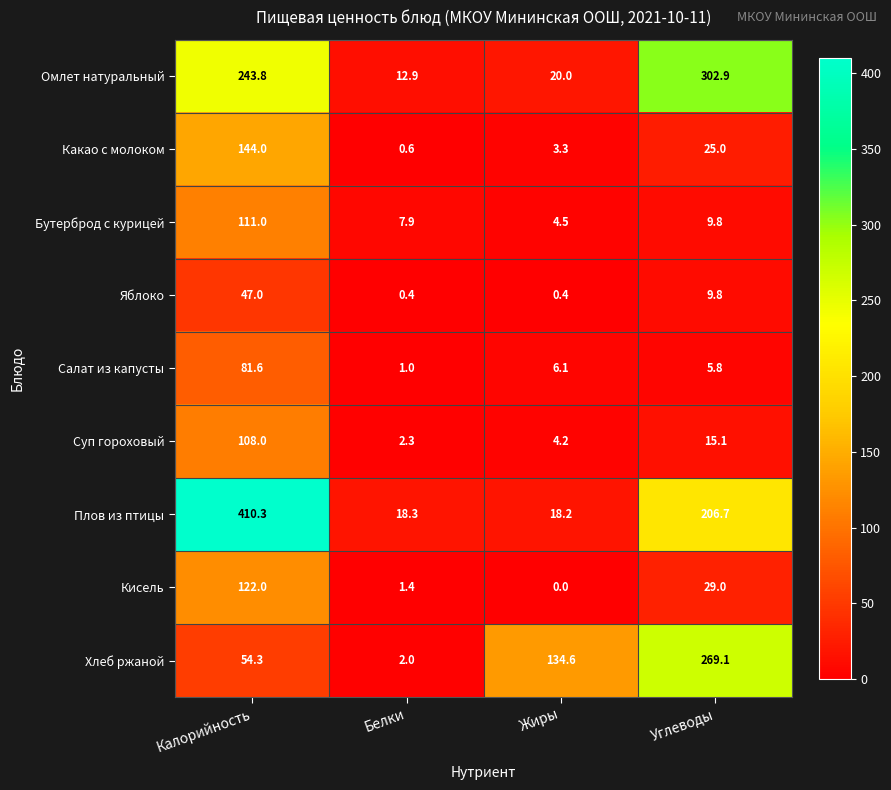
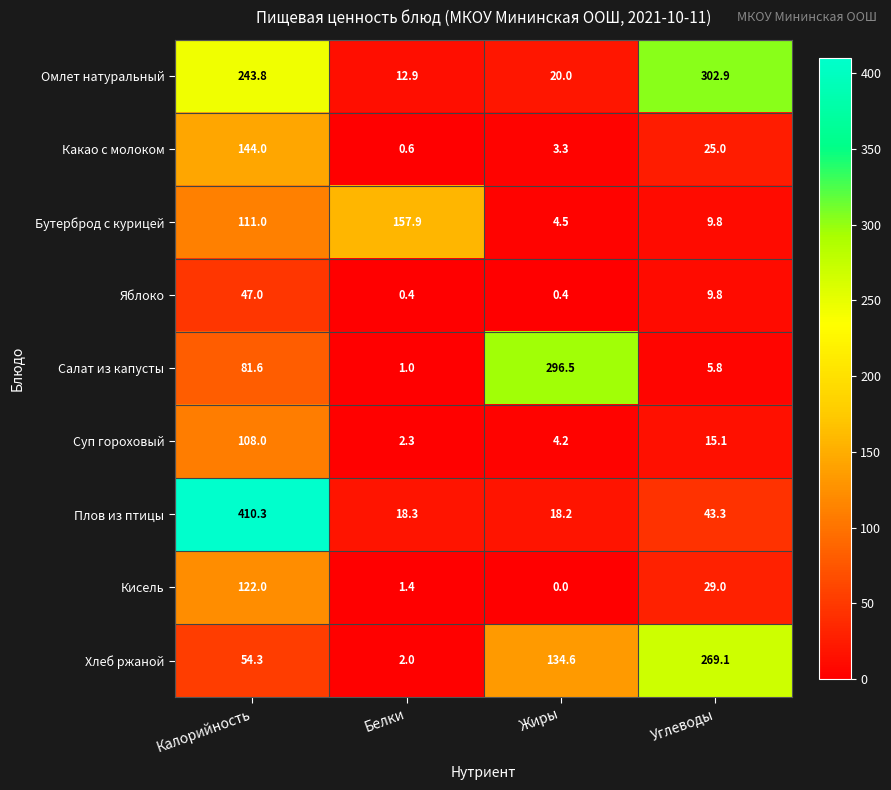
  {
    "Омлет натуральный": {
      "Калорийность": 243.8,
      "Белки": 12.9,
      "Жиры": 20.0,
      "Углеводы": 302.9
    },
    "Какао с молоком": {
      "Калорийность": 144.0,
      "Белки": 0.6,
      "Жиры": 3.3,
      "Углеводы": 25.0
    },
    "Бутерброд с курицей": {
      "Калорийность": 111.0,
-     "Белки": 7.9,
+     "Белки": 157.9,
      "Жиры": 4.5,
      "Углеводы": 9.8
    },
    "Яблоко": {
      "Калорийность": 47.0,
      "Белки": 0.4,
      "Жиры": 0.4,
      "Углеводы": 9.8
    },
    "Салат из капусты": {
      "Калорийность": 81.6,
      "Белки": 1.0,
-     "Жиры": 6.1,
+     "Жиры": 296.5,
      "Углеводы": 5.8
    },
    "Суп гороховый": {
      "Калорийность": 108.0,
      "Белки": 2.3,
      "Жиры": 4.2,
      "Углеводы": 15.1
    },
    "Плов из птицы": {
      "Калорийность": 410.3,
      "Белки": 18.3,
      "Жиры": 18.2,
-     "Углеводы": 206.7
+     "Углеводы": 43.3
    },
    "Кисель": {
      "Калорийность": 122.0,
      "Белки": 1.4,
      "Жиры": 0.0,
      "Углеводы": 29.0
    },
    "Хлеб ржаной": {
      "Калорийность": 54.3,
      "Белки": 2.0,
      "Жиры": 134.6,
      "Углеводы": 269.1
    }
  }
